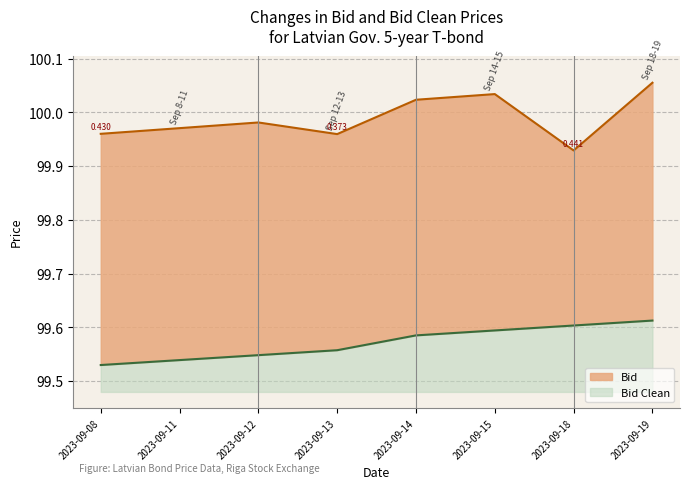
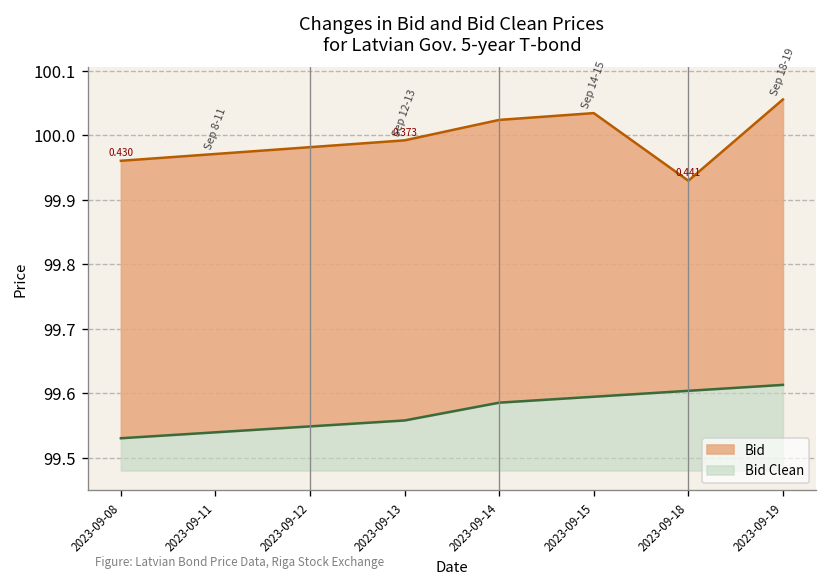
  {
    "Bid": {
      "2023-09-12": 99.98,
-     "2023-09-13": 99.96,
+     "2023-09-13": 99.99,
      "2023-09-14": 100.02
    },
    "Bid Clean": {
      "2023-09-08": 99.53,
      "2023-09-11": 99.54,
      "2023-09-12": 99.55,
      "2023-09-13": 99.56,
      "2023-09-14": 99.59,
      "2023-09-15": 99.59,
      "2023-09-18": 99.60,
      "2023-09-19": 99.61
    }
  }
